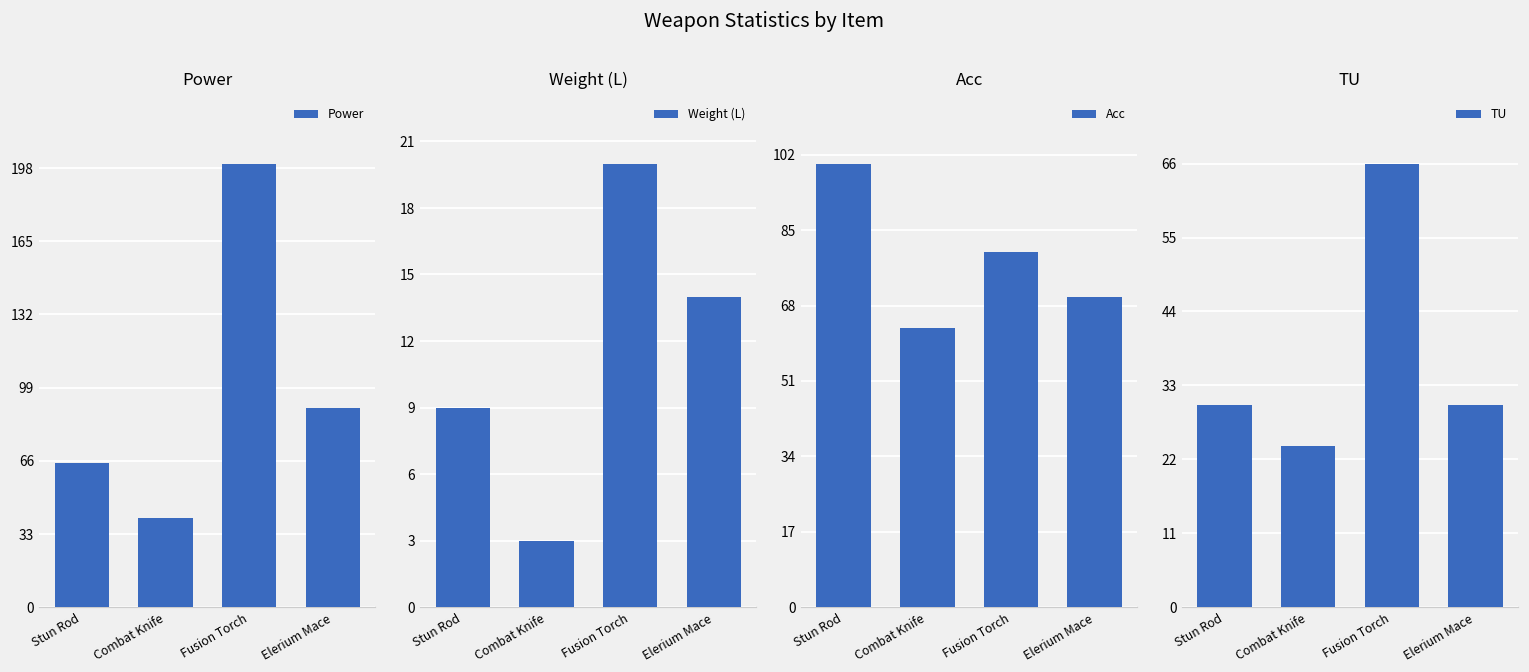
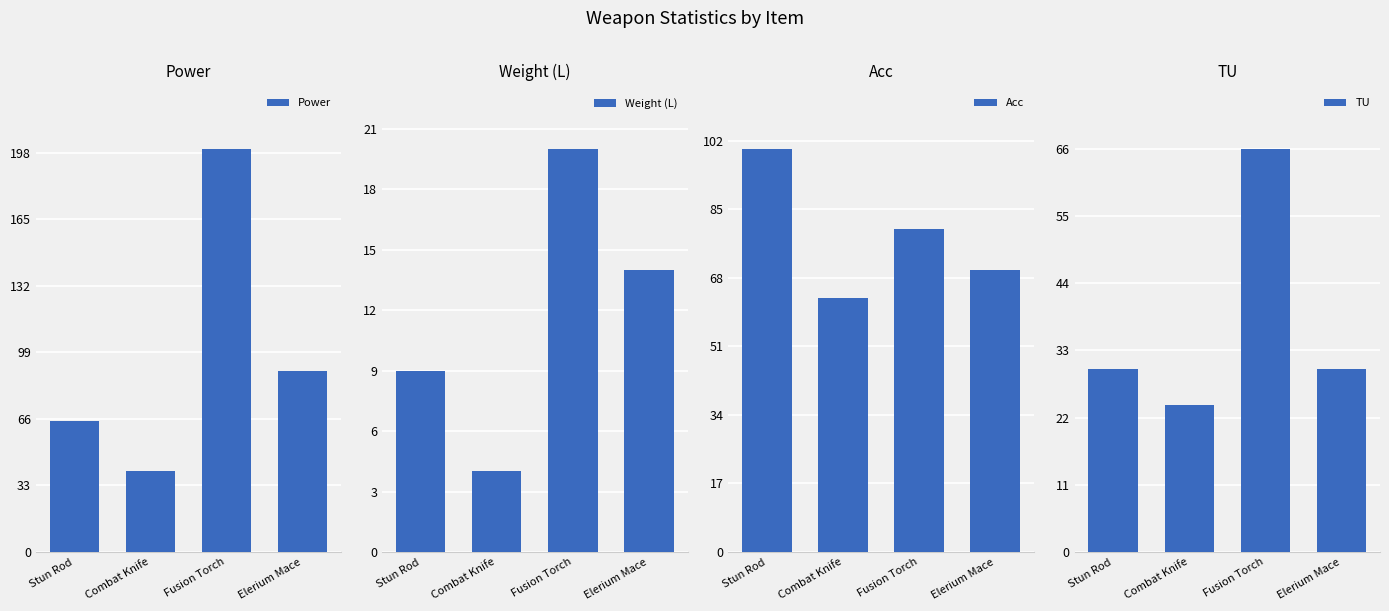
  {
    "Power": {
      "Stun Rod": 65,
      "Combat Knife": 40,
      "Fusion Torch": 200,
      "Elerium Mace": 90
    },
    "Weight (L)": {
      "Stun Rod": 9,
-     "Combat Knife": 3,
+     "Combat Knife": 4,
      "Fusion Torch": 20,
      "Elerium Mace": 14
    },
    "Acc": {
      "Stun Rod": 100,
      "Combat Knife": 63,
      "Fusion Torch": 80,
      "Elerium Mace": 70
    },
    "TU": {
      "Stun Rod": 30,
      "Combat Knife": 24,
      "Fusion Torch": 66,
      "Elerium Mace": 30
    }
  }
